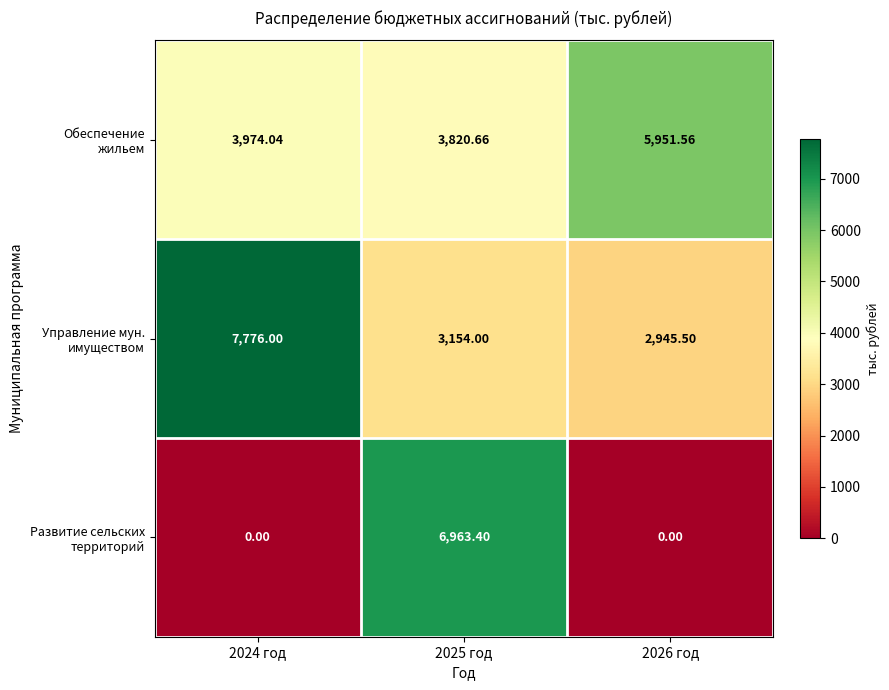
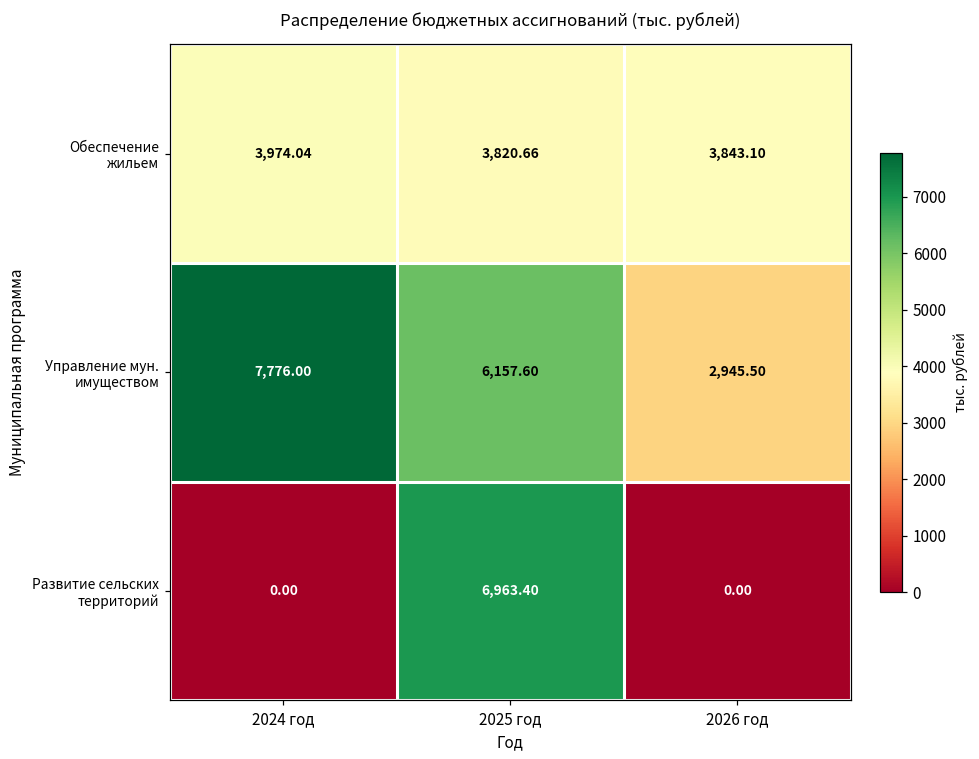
  {
    "Обеспечение жильем": {
      "2024 год": "3,974.04",
      "2025 год": "3,820.66",
-     "2026 год": "5,951.56"
+     "2026 год": "3,843.10"
    },
    "Управление мун. имуществом": {
      "2024 год": "7,776.00",
-     "2025 год": "3,154.00",
+     "2025 год": "6,157.60",
      "2026 год": "2,945.50"
    },
    "Развитие сельских территорий": {
      "2024 год": "0.00",
      "2025 год": "6,963.40",
      "2026 год": "0.00"
    }
  }
